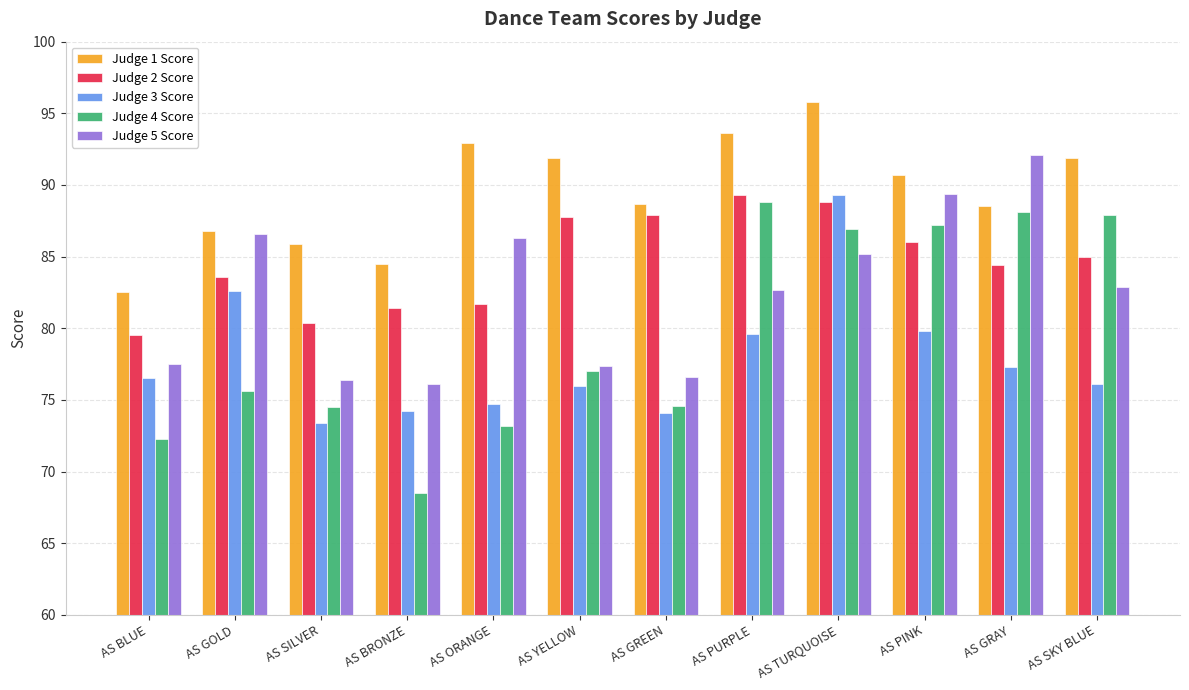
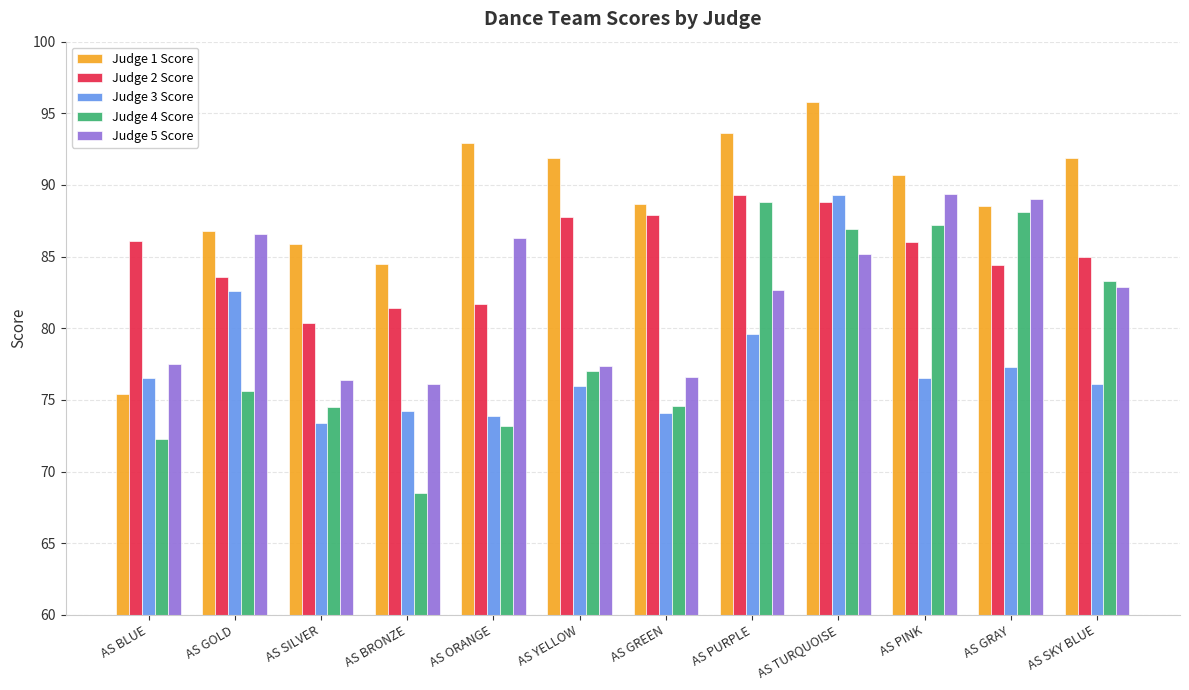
  {
    "Judge 1 Score": {
-     "AS BLUE": 82.5,
+     "AS BLUE": 75.4,
      "AS GOLD": 86.8,
      "AS SILVER": 85.9,
      "AS BRONZE": 84.5,
      "AS ORANGE": 92.9,
      "AS YELLOW": 91.9,
      "AS GREEN": 88.7,
      "AS PURPLE": 93.6,
      "AS TURQUOISE": 95.8,
      "AS PINK": 90.7,
      "AS GRAY": 88.5,
      "AS SKY BLUE": 91.9
    },
    "Judge 2 Score": {
-     "AS BLUE": 79.5,
+     "AS BLUE": 86.1,
      "AS GOLD": 83.6,
      "AS SILVER": 80.4,
      "AS BRONZE": 81.4,
      "AS ORANGE": 81.7,
      "AS YELLOW": 87.8,
      "AS GREEN": 87.9,
      "AS PURPLE": 89.3,
      "AS TURQUOISE": 88.8,
      "AS PINK": 86.0,
      "AS GRAY": 84.4,
      "AS SKY BLUE": 85.0
    },
    "Judge 3 Score": {
      "AS BLUE": 76.5,
      "AS GOLD": 82.6,
      "AS SILVER": 73.4,
      "AS BRONZE": 74.2,
-     "AS ORANGE": 74.7,
+     "AS ORANGE": 73.9,
      "AS YELLOW": 76.0,
      "AS GREEN": 74.1,
      "AS PURPLE": 79.6,
      "AS TURQUOISE": 89.3,
-     "AS PINK": 79.8,
+     "AS PINK": 76.5,
      "AS GRAY": 77.3,
      "AS SKY BLUE": 76.1
    },
    "Judge 4 Score": {
      "AS BLUE": 72.3,
      "AS GOLD": 75.6,
      "AS SILVER": 74.5,
      "AS BRONZE": 68.5,
      "AS ORANGE": 73.2,
      "AS YELLOW": 77.0,
      "AS GREEN": 74.6,
      "AS PURPLE": 88.8,
      "AS TURQUOISE": 86.9,
      "AS PINK": 87.2,
      "AS GRAY": 88.1,
-     "AS SKY BLUE": 87.9
+     "AS SKY BLUE": 83.3
    },
    "Judge 5 Score": {
      "AS BLUE": 77.5,
      "AS GOLD": 86.6,
      "AS SILVER": 76.4,
      "AS BRONZE": 76.1,
      "AS ORANGE": 86.3,
      "AS YELLOW": 77.4,
      "AS GREEN": 76.6,
      "AS PURPLE": 82.7,
      "AS TURQUOISE": 85.2,
      "AS PINK": 89.4,
-     "AS GRAY": 92.1,
+     "AS GRAY": 89.0,
      "AS SKY BLUE": 82.9
    }
  }
